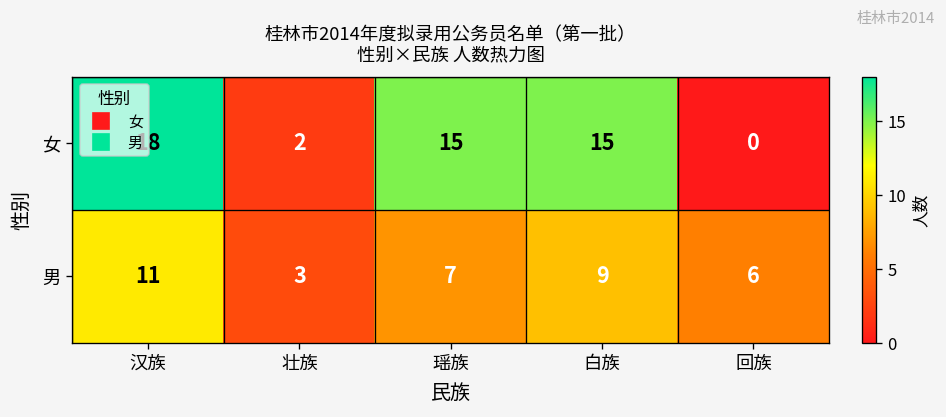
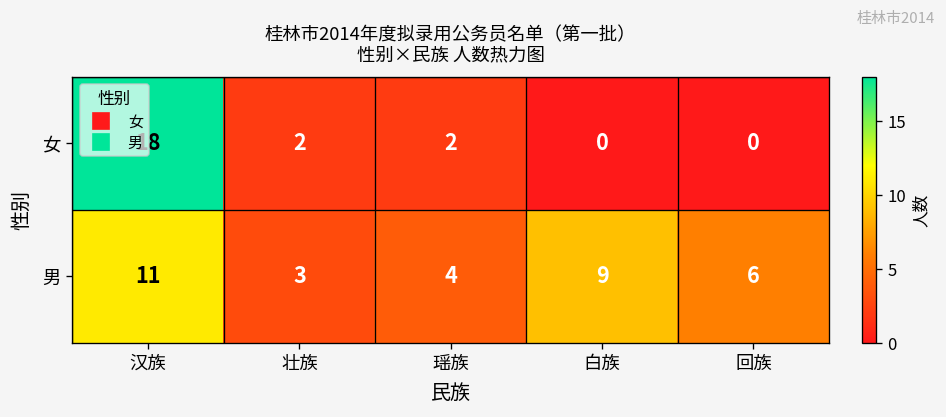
  {
    "女": {
      "壮族": 2,
-     "瑶族": 15,
-     "白族": 15,
+     "瑶族": 2,
+     "白族": 0,
      "回族": 0
    },
    "男": {
      "汉族": 11,
      "壮族": 3,
-     "瑶族": 7,
+     "瑶族": 4,
      "白族": 9,
      "回族": 6
    }
  }
